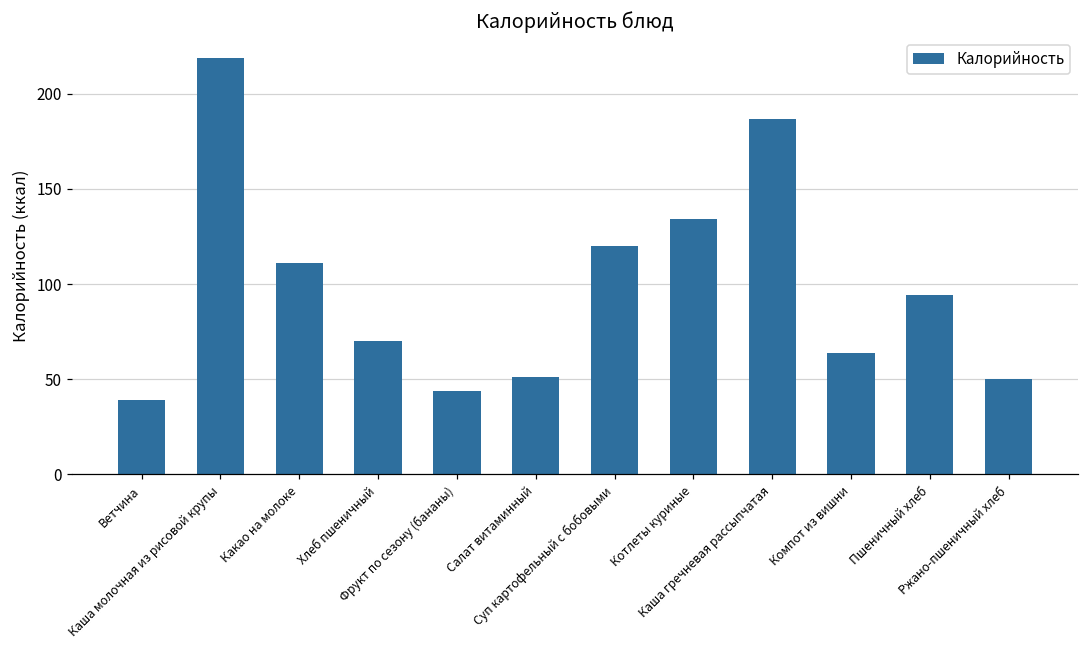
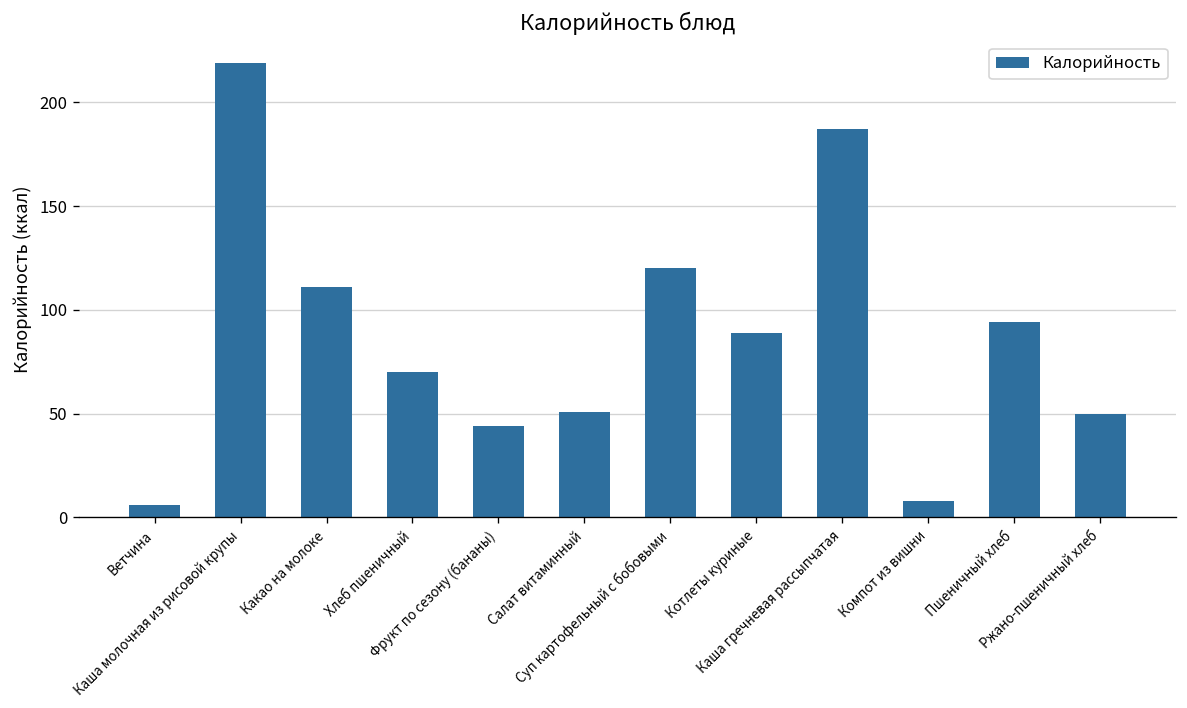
  {
-   "Ветчина": 39,
+   "Ветчина": 6,
    "Каша молочная из рисовой крупы": 219,
    "Какао на молоке": 111,
    "Хлеб пшеничный": 70,
    "Фрукт по сезону (бананы)": 44,
    "Салат витаминный": 51,
    "Суп картофельный с бобовыми": 120,
-   "Котлеты куриные": 134,
+   "Котлеты куриные": 89,
    "Каша гречневая рассыпчатая": 187,
-   "Компот из вишни": 64,
+   "Компот из вишни": 8,
    "Пшеничный хлеб": 94,
    "Ржано-пшеничный хлеб": 50
  }
